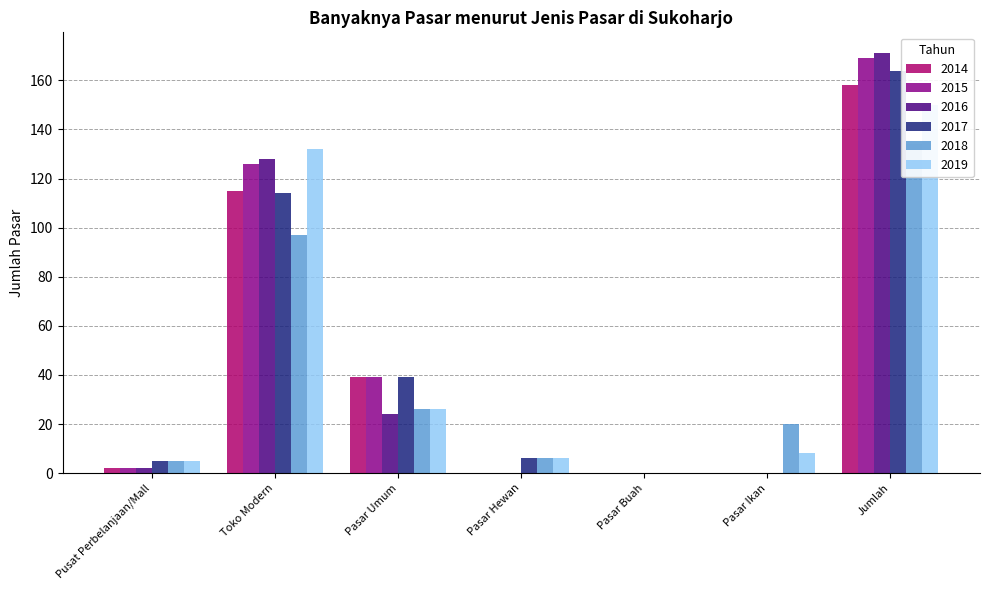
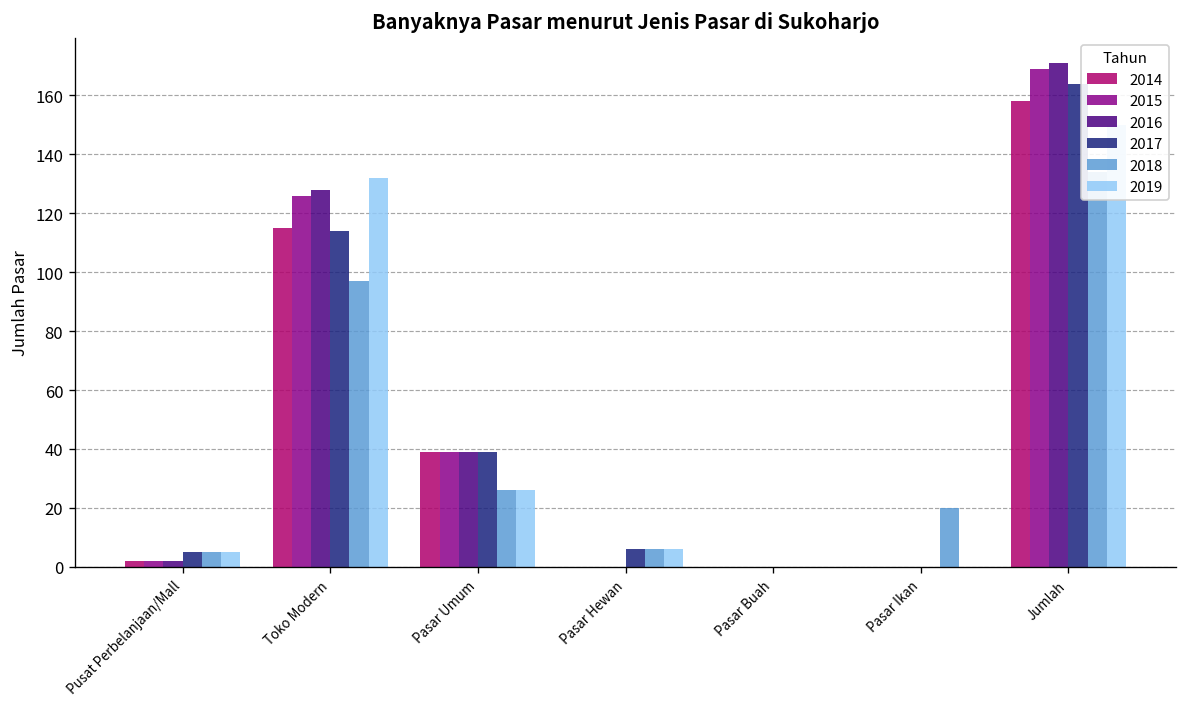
  {
    "2016": {
      "Pusat Perbelanjaan/Mall": 2,
      "Toko Modern": 128,
-     "Pasar Umum": 24,
+     "Pasar Umum": 39,
      "Pasar Hewan": 0,
      "Pasar Buah": 0,
      "Pasar Ikan": 0,
      "Jumlah": 171
    },
    "2017": {
      "Pusat Perbelanjaan/Mall": 5,
      "Toko Modern": 114,
      "Pasar Umum": 39,
      "Pasar Hewan": 6,
      "Pasar Buah": 0,
      "Pasar Ikan": 0,
      "Jumlah": 164
    },
    "2018": {
      "Pusat Perbelanjaan/Mall": 5,
      "Toko Modern": 97,
      "Pasar Umum": 26,
      "Pasar Hewan": 6,
      "Pasar Buah": 0,
      "Pasar Ikan": 20
    },
    "2019": {
      "Pusat Perbelanjaan/Mall": 5,
      "Toko Modern": 132,
      "Pasar Umum": 26,
      "Pasar Hewan": 6,
      "Pasar Buah": 0,
-     "Pasar Ikan": 8
+     "Pasar Ikan": 0
    }
  }
